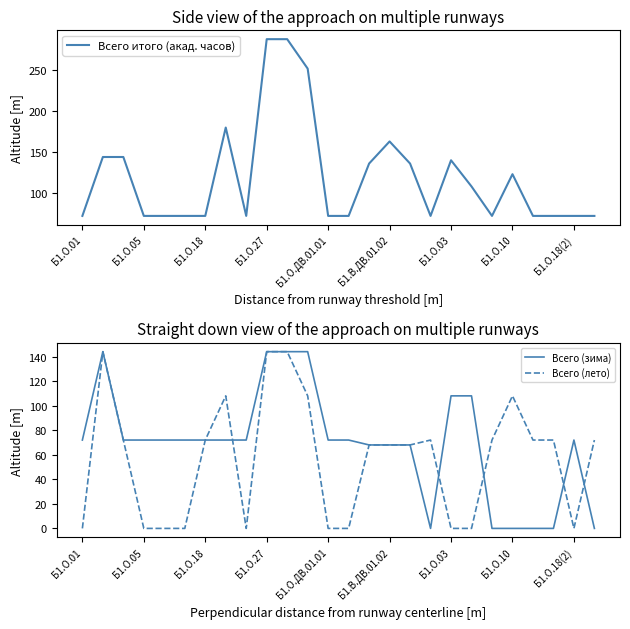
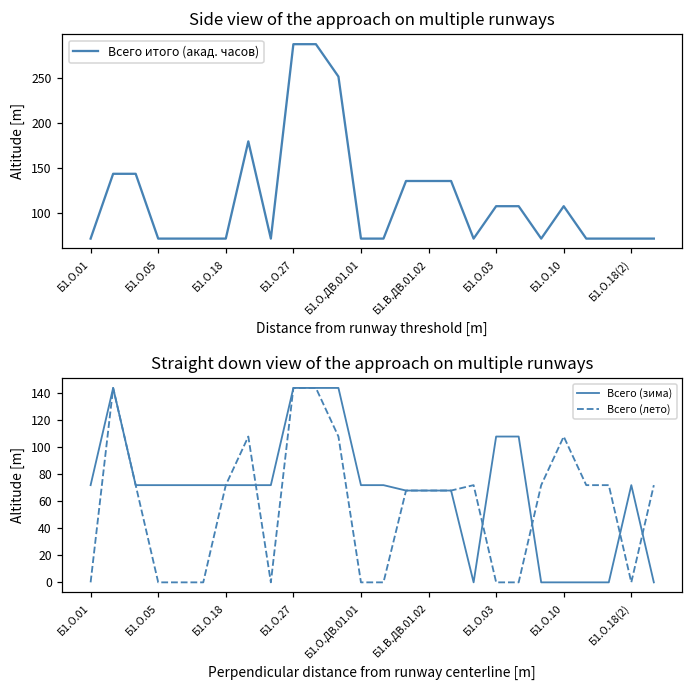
  {
    "Side view of the approach on multiple runways": {
      "Б1.О.01": 70,
      "Б1.О.05": 70,
      "Б1.О.18": 70,
      "Б1.О.27": 290,
      "Б1.О.ДВ.01.01": 70,
-     "Б1.В.ДВ.01.02": 160,
-     "Б1.О.03": 140,
-     "Б1.О.10": 120,
+     "Б1.В.ДВ.01.02": 140,
+     "Б1.О.03": 110,
+     "Б1.О.10": 110,
      "Б1.О.18(2)": 70
    }
  }
